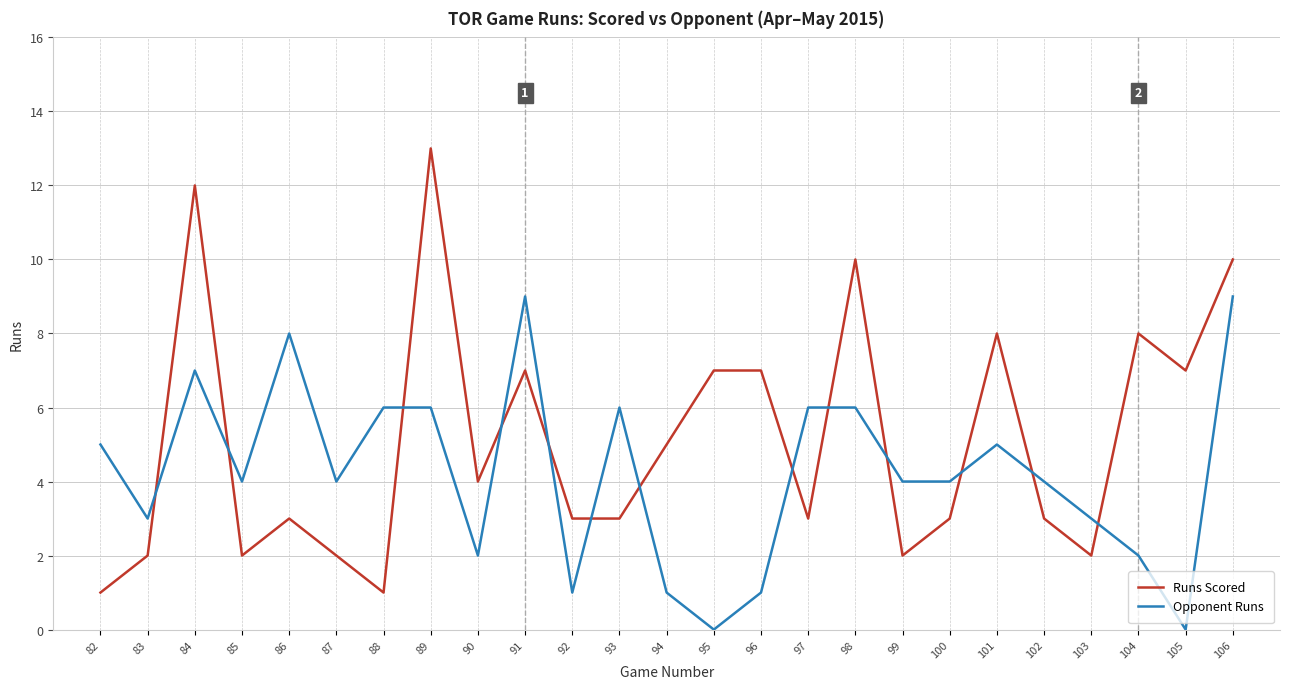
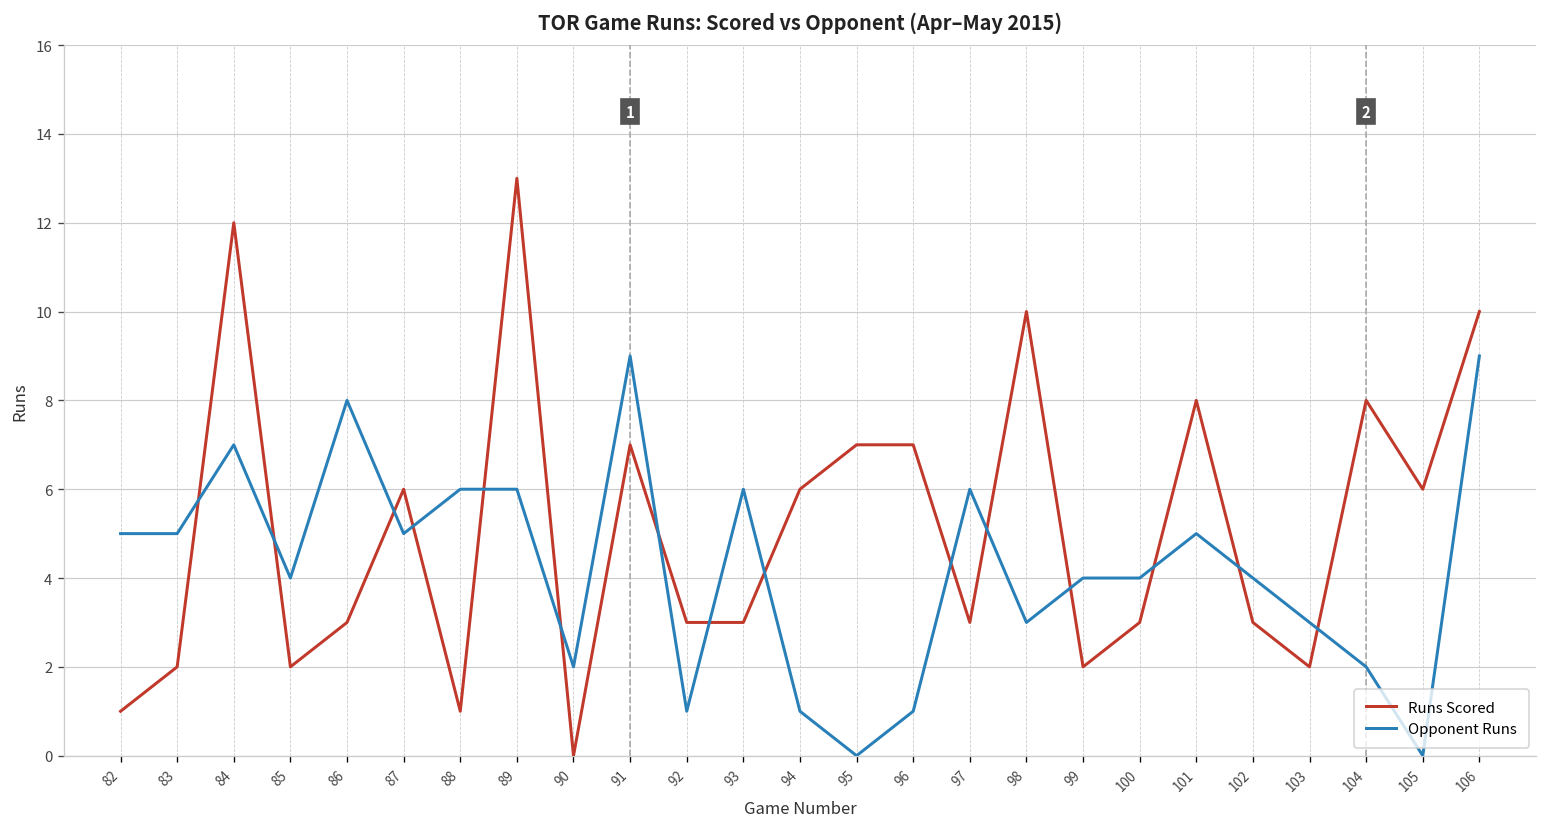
  {
    "Runs Scored": {
      "82": 1,
      "83": 2,
      "84": 12,
      "85": 2,
      "86": 3,
-     "87": 2,
+     "87": 6,
      "88": 1,
      "89": 13,
-     "90": 4,
+     "90": 0,
      "91": 7,
      "92": 3,
      "93": 3,
-     "94": 5,
+     "94": 6,
      "95": 7,
      "96": 7,
      "97": 3,
      "98": 10,
      "99": 2,
      "100": 3,
      "101": 8,
      "102": 3,
      "103": 2,
      "104": 8,
-     "105": 7,
+     "105": 6,
      "106": 10
    },
    "Opponent Runs": {
      "82": 5,
-     "83": 3,
+     "83": 5,
      "84": 7,
      "85": 4,
      "86": 8,
-     "87": 4,
+     "87": 5,
      "88": 6,
      "89": 6,
      "90": 2,
      "91": 9,
      "92": 1,
      "93": 6,
      "94": 1,
      "95": 0,
      "96": 1,
      "97": 6,
-     "98": 6,
+     "98": 3,
      "99": 4,
      "100": 4,
      "101": 5,
      "102": 4,
      "103": 3,
      "104": 2,
      "105": 0,
      "106": 9
    }
  }
